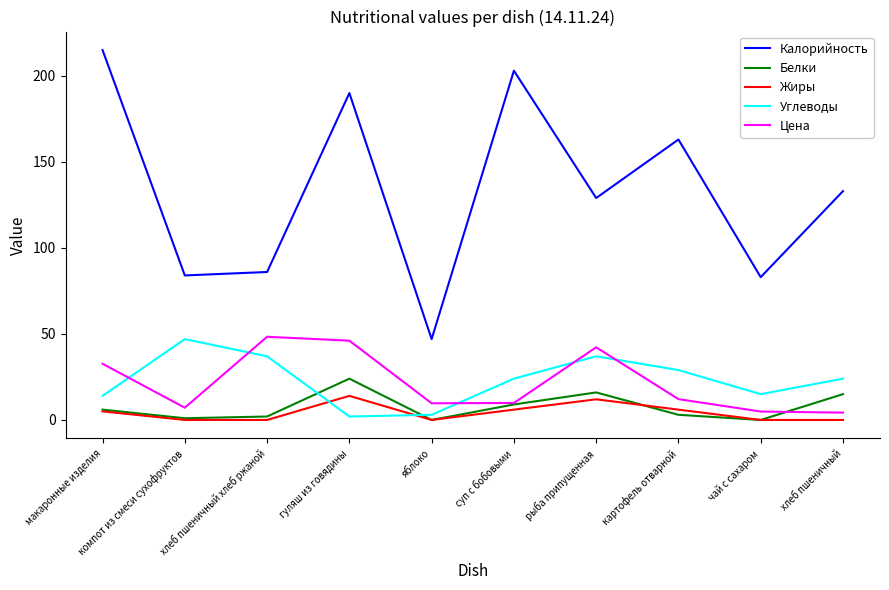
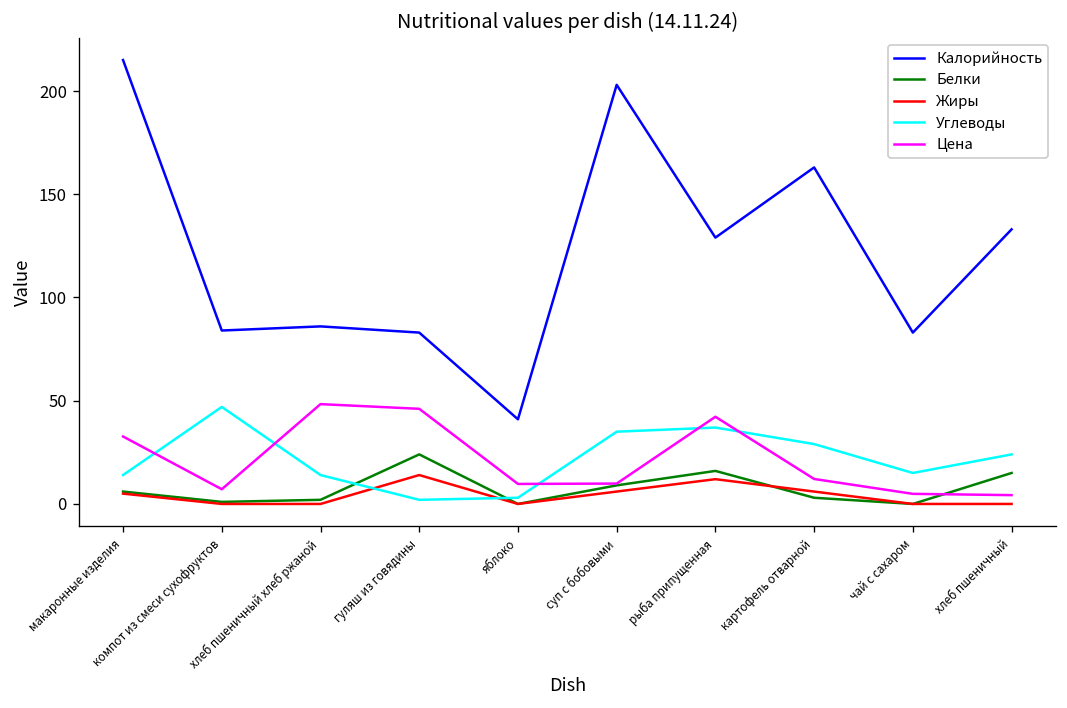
  {
    "Калорийность": {
      "макаронные изделия": 215,
      "компот из смеси сухофруктов": 84,
      "хлеб пшеничный хлеб ржаной": 86,
-     "гуляш из говядины": 190,
-     "яблоко": 47,
+     "гуляш из говядины": 83,
+     "яблоко": 41,
      "суп с бобовыми": 203,
      "рыба припущенная": 129,
      "картофель отварной": 163,
      "чай с сахаром": 83,
      "хлеб пшеничный": 133
    },
    "Белки": {
      "хлеб пшеничный хлеб ржаной": 2,
      "гуляш из говядины": 24,
      "рыба припущенная": 16,
      "картофель отварной": 3,
      "хлеб пшеничный": 15
    },
    "Жиры": {
      "хлеб пшеничный хлеб ржаной": 0,
      "гуляш из говядины": 14,
      "суп с бобовыми": 6,
      "рыба припущенная": 12,
      "картофель отварной": 6,
      "хлеб пшеничный": 0
    },
    "Углеводы": {
      "макаронные изделия": 14,
      "компот из смеси сухофруктов": 47,
-     "хлеб пшеничный хлеб ржаной": 37,
+     "хлеб пшеничный хлеб ржаной": 14,
      "гуляш из говядины": 2,
      "яблоко": 3,
-     "суп с бобовыми": 24,
+     "суп с бобовыми": 35,
      "рыба припущенная": 37,
      "картофель отварной": 29,
      "чай с сахаром": 15,
      "хлеб пшеничный": 24
    },
    "Цена": {
      "макаронные изделия": 33,
      "компот из смеси сухофруктов": 7,
      "хлеб пшеничный хлеб ржаной": 48,
      "гуляш из говядины": 46,
      "яблоко": 10,
      "рыба припущенная": 42,
      "картофель отварной": 12,
      "чай с сахаром": 5,
      "хлеб пшеничный": 4
    }
  }
